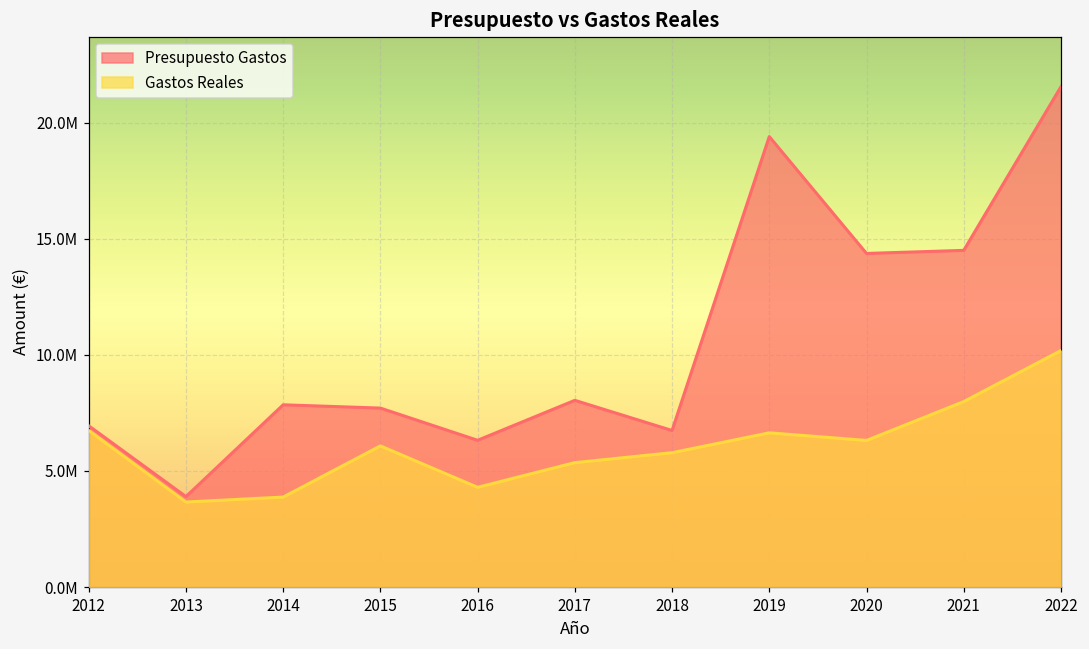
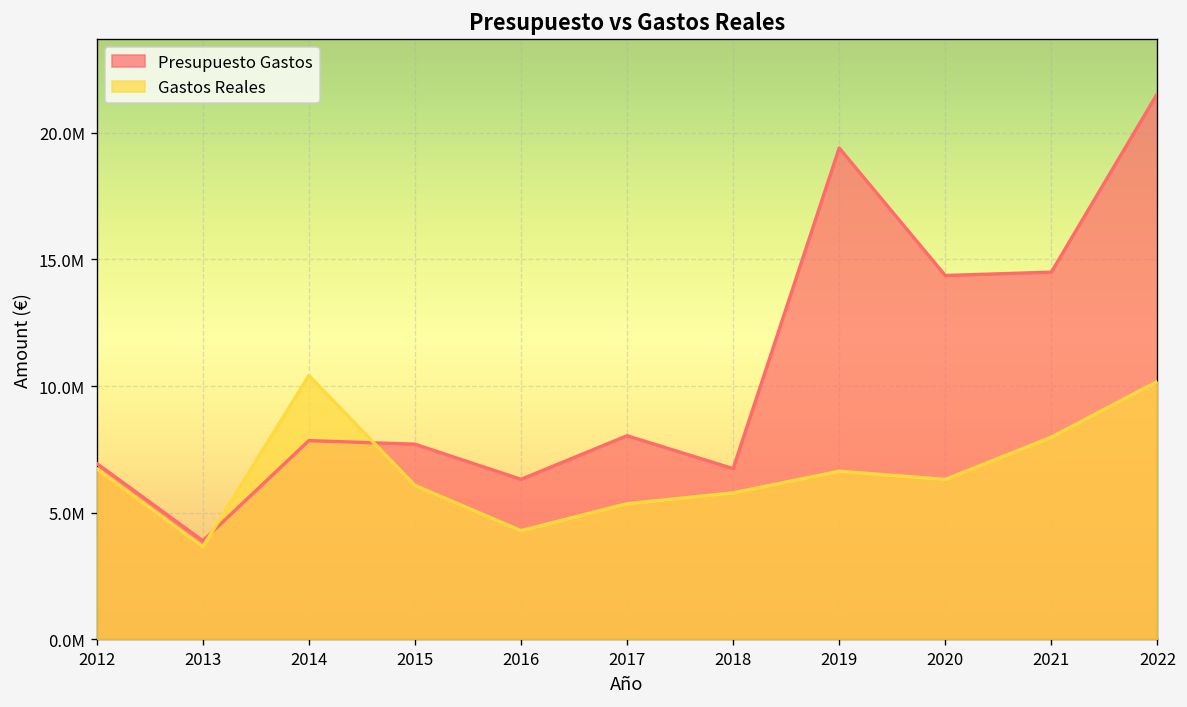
  {
    "Presupuesto Gastos": {
      "2012": 6900000,
      "2013": 3900000,
      "2014": 7800000,
      "2015": 7700000,
      "2016": 6300000,
      "2017": 8000000,
      "2018": 6700000,
      "2019": 19400000,
      "2020": 14400000,
      "2021": 14500000,
      "2022": 21500000
    },
    "Gastos Reales": {
      "2012": 6700000,
      "2013": 3700000,
-     "2014": 3900000,
+     "2014": 10400000,
      "2015": 6100000,
      "2016": 4300000,
      "2017": 5400000,
      "2018": 5800000,
      "2019": 6600000,
      "2020": 6300000,
      "2021": 8000000,
      "2022": 10200000
    }
  }
